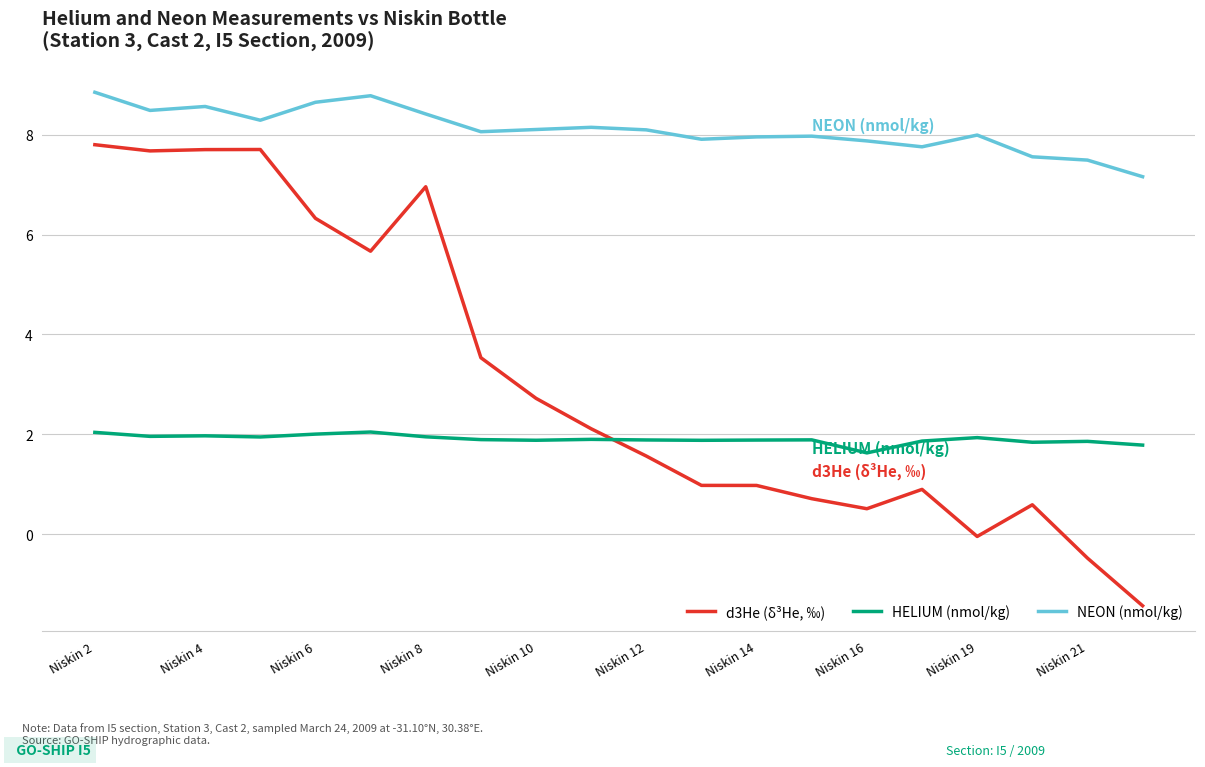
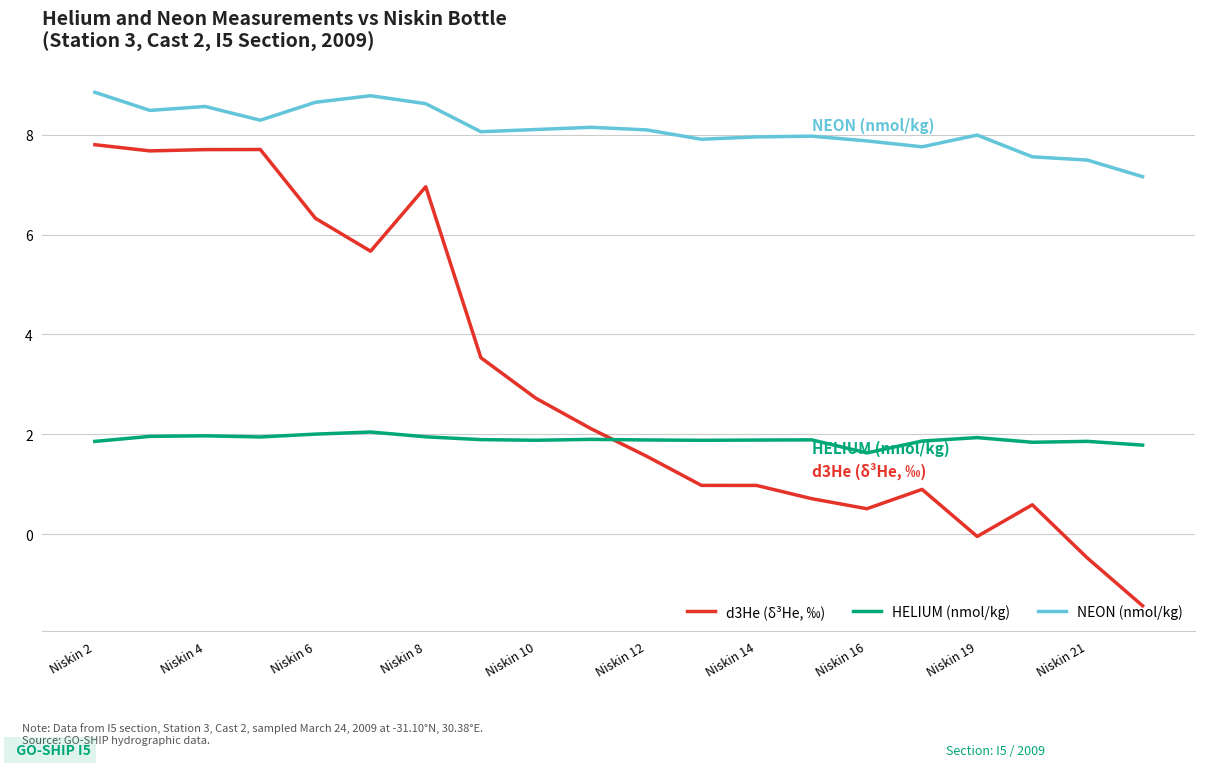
  {
    "d3He (δ³He, ‰)": {
      "Niskin 2": 7.8,
      "Niskin 4": 7.7,
      "Niskin 6": 6.3,
      "Niskin 8": 7.0,
      "Niskin 10": 2.7,
      "Niskin 12": 1.6,
      "Niskin 14": 1.0,
      "Niskin 16": 0.5,
      "Niskin 19": 0.0,
      "Niskin 21": -0.5
    },
    "HELIUM (nmol/kg)": {
-     "Niskin 2": 2.0,
+     "Niskin 2": 1.9,
      "Niskin 4": 2.0,
      "Niskin 6": 2.0,
      "Niskin 8": 2.0,
      "Niskin 10": 1.9,
      "Niskin 12": 1.9,
      "Niskin 14": 1.9,
      "Niskin 16": 1.6,
      "Niskin 19": 1.9,
      "Niskin 21": 1.9
    },
    "NEON (nmol/kg)": {
      "Niskin 2": 8.8,
      "Niskin 4": 8.6,
      "Niskin 6": 8.6,
-     "Niskin 8": 8.4,
+     "Niskin 8": 8.6,
      "Niskin 10": 8.1,
      "Niskin 12": 8.1,
      "Niskin 14": 8.0,
      "Niskin 16": 7.9,
      "Niskin 19": 8.0,
      "Niskin 21": 7.5
    }
  }
